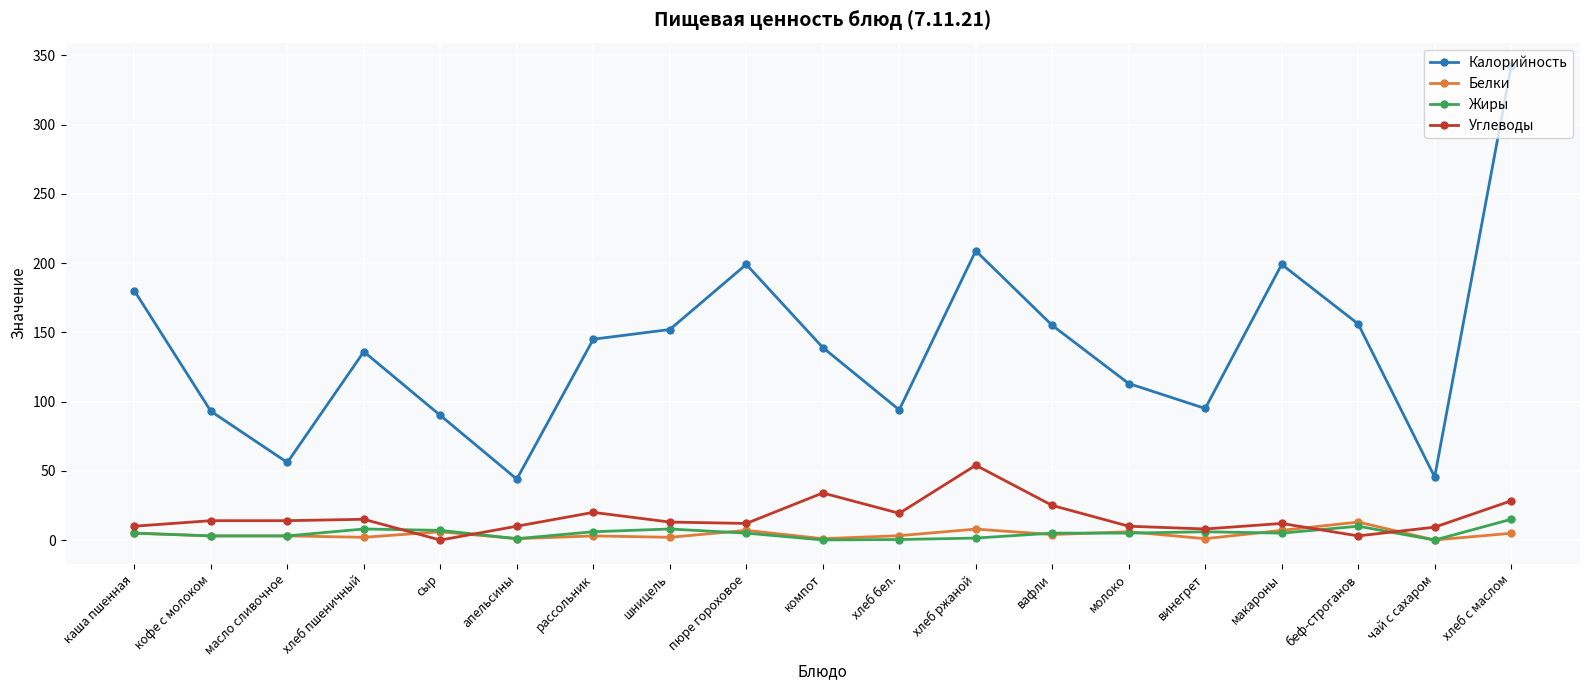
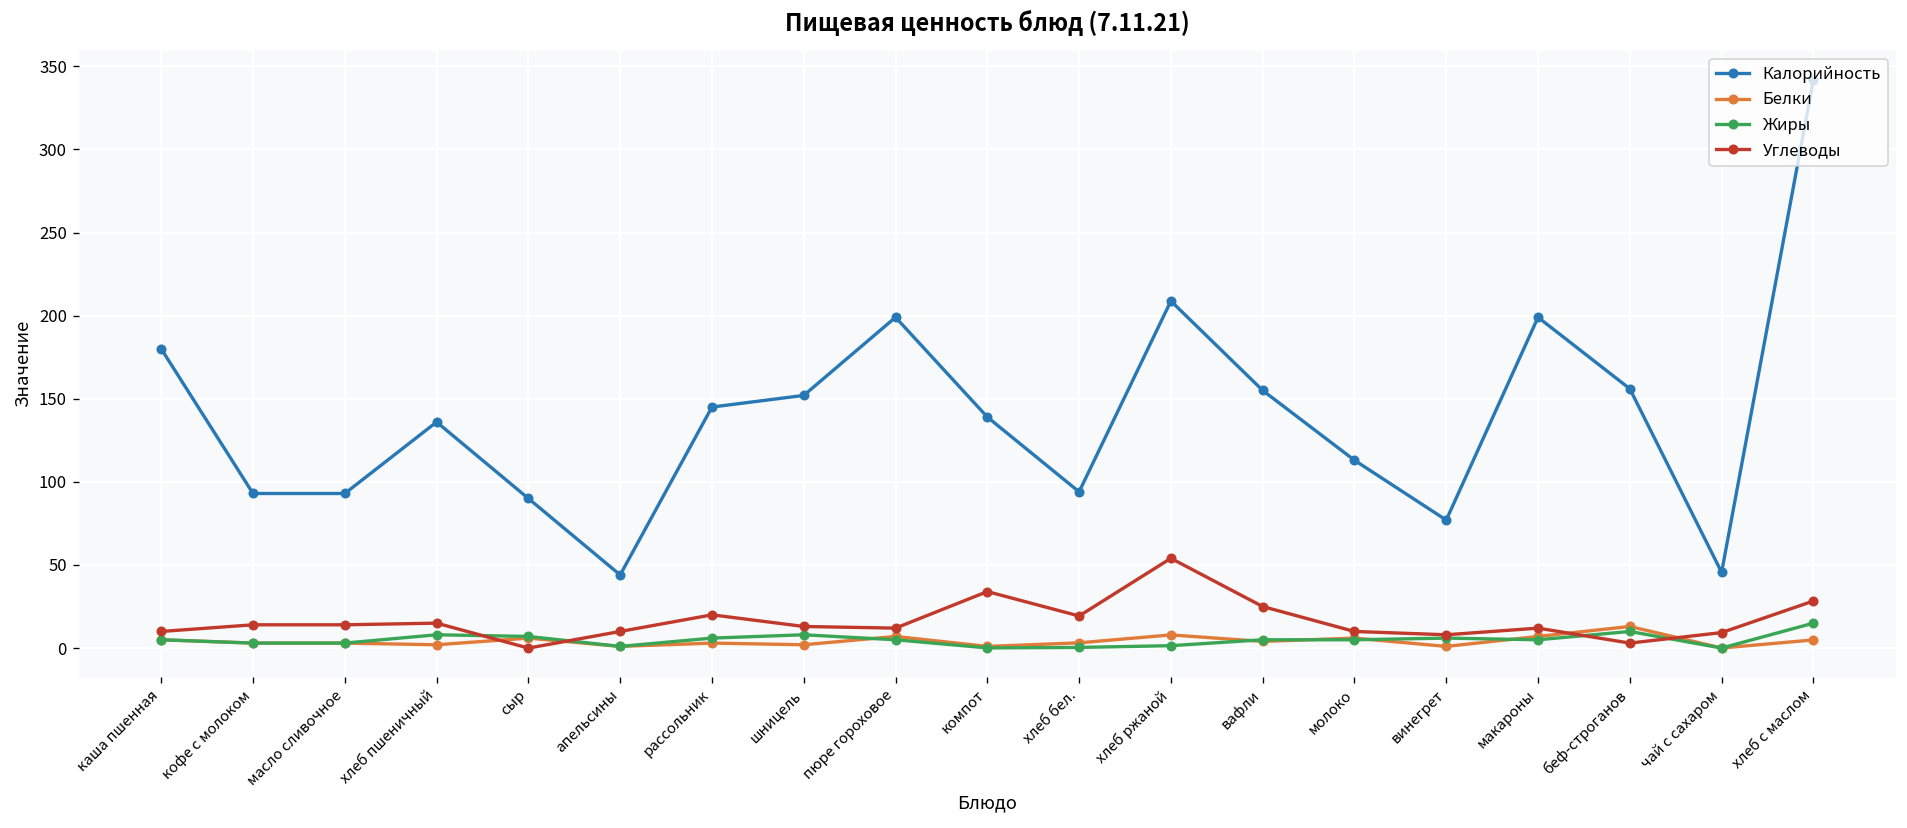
  {
    "Калорийность": {
      "каша пшенная": 180,
      "кофе с молоком": 93,
-     "масло сливочное": 56,
+     "масло сливочное": 93,
      "хлеб пшеничный": 136,
      "сыр": 90,
      "апельсины": 44,
      "рассольник": 145,
      "шницель": 152,
      "пюре гороховое": 199,
      "компот": 139,
      "хлеб бел.": 94,
      "хлеб ржаной": 209,
      "вафли": 155,
      "молоко": 113,
-     "винегрет": 95,
+     "винегрет": 77,
      "макароны": 199,
      "беф-строганов": 156,
      "чай с сахаром": 46
    },
    "Белки": {
      "хлеб пшеничный": 2,
      "рассольник": 3,
      "шницель": 2,
      "пюре гороховое": 7,
      "хлеб бел.": 3,
      "хлеб ржаной": 8,
      "винегрет": 1,
      "макароны": 7,
      "беф-строганов": 13,
      "хлеб с маслом": 5
    },
    "Жиры": {
      "хлеб пшеничный": 8,
      "рассольник": 6,
      "шницель": 8,
      "пюре гороховое": 5,
      "хлеб бел.": 0,
      "хлеб ржаной": 1,
      "винегрет": 6,
      "макароны": 5,
      "беф-строганов": 10,
      "хлеб с маслом": 15
    },
    "Углеводы": {
      "каша пшенная": 10,
      "кофе с молоком": 14,
      "масло сливочное": 14,
      "хлеб пшеничный": 15,
      "сыр": 0,
      "апельсины": 10,
      "рассольник": 20,
      "шницель": 13,
      "пюре гороховое": 12,
      "компот": 34,
      "хлеб бел.": 19,
      "хлеб ржаной": 54,
      "вафли": 25,
      "молоко": 10,
      "винегрет": 8,
      "макароны": 12,
      "беф-строганов": 3,
      "чай с сахаром": 9,
      "хлеб с маслом": 28
    }
  }
